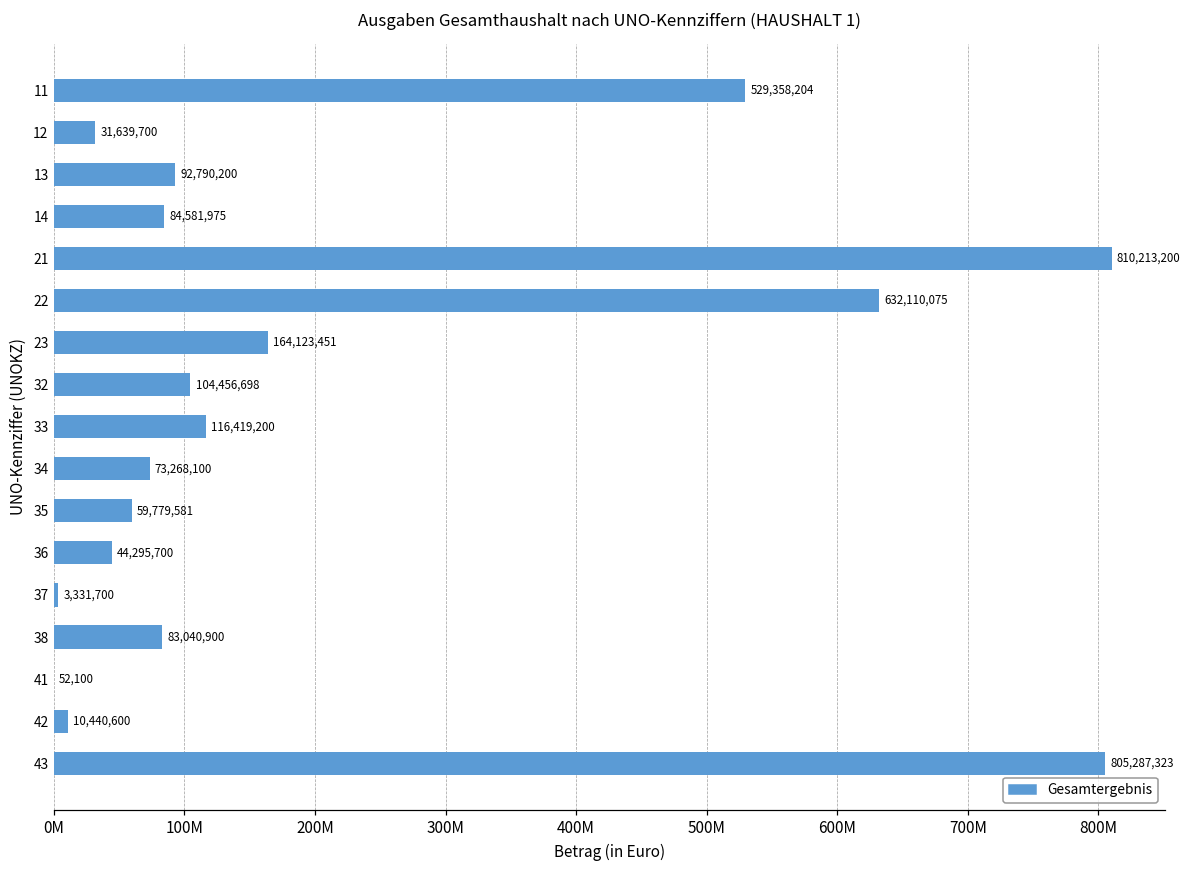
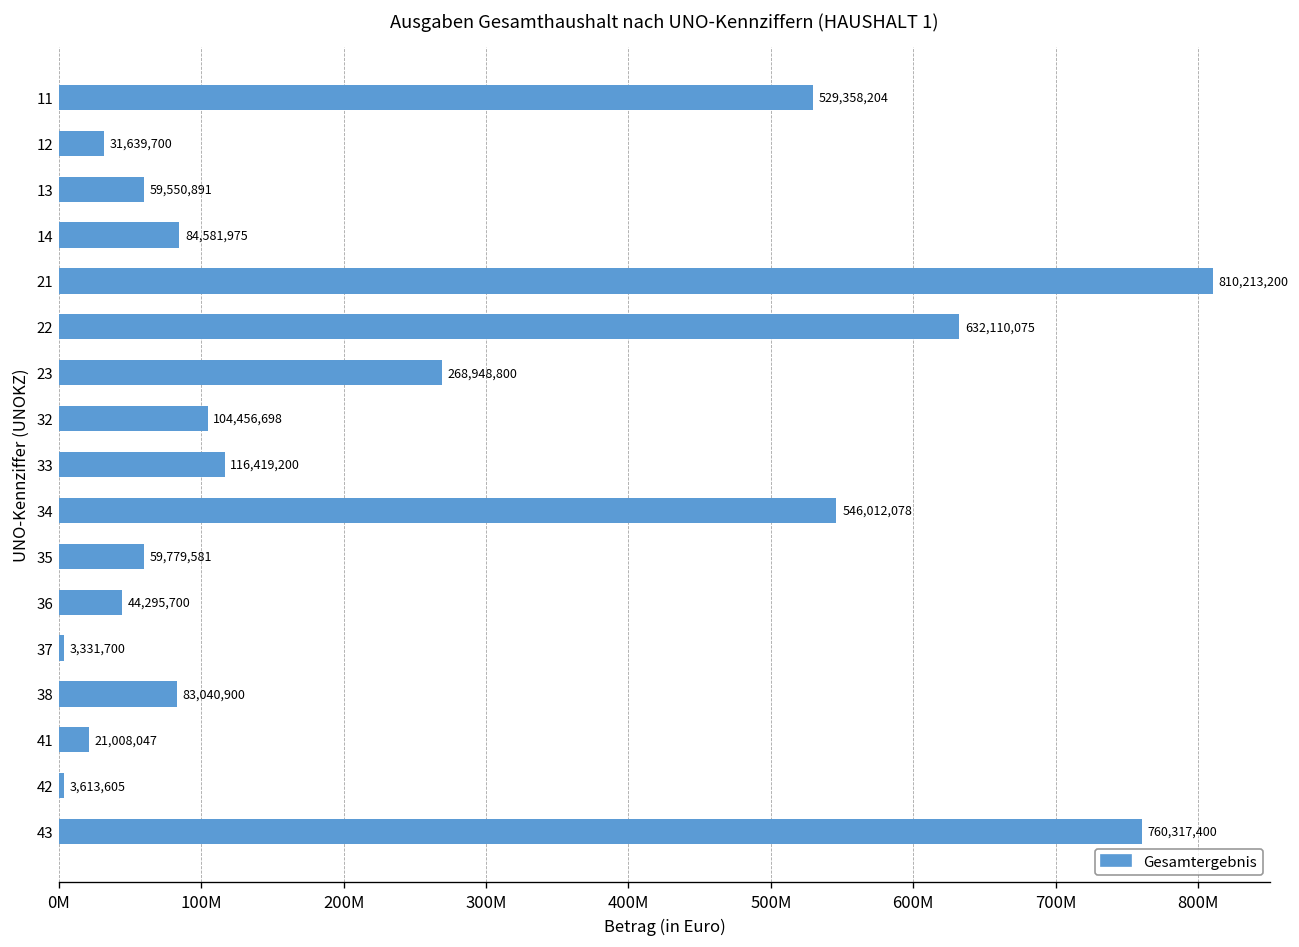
  {
    "11": "529,358,204",
    "12": "31,639,700",
-   "13": "92,790,200",
+   "13": "59,550,891",
    "14": "84,581,975",
    "21": "810,213,200",
    "22": "632,110,075",
-   "23": "164,123,451",
+   "23": "268,948,800",
    "32": "104,456,698",
    "33": "116,419,200",
-   "34": "73,268,100",
+   "34": "546,012,078",
    "35": "59,779,581",
    "36": "44,295,700",
    "37": "3,331,700",
    "38": "83,040,900",
-   "41": "52,100",
-   "42": "10,440,600",
-   "43": "805,287,323"
+   "41": "21,008,047",
+   "42": "3,613,605",
+   "43": "760,317,400"
  }
